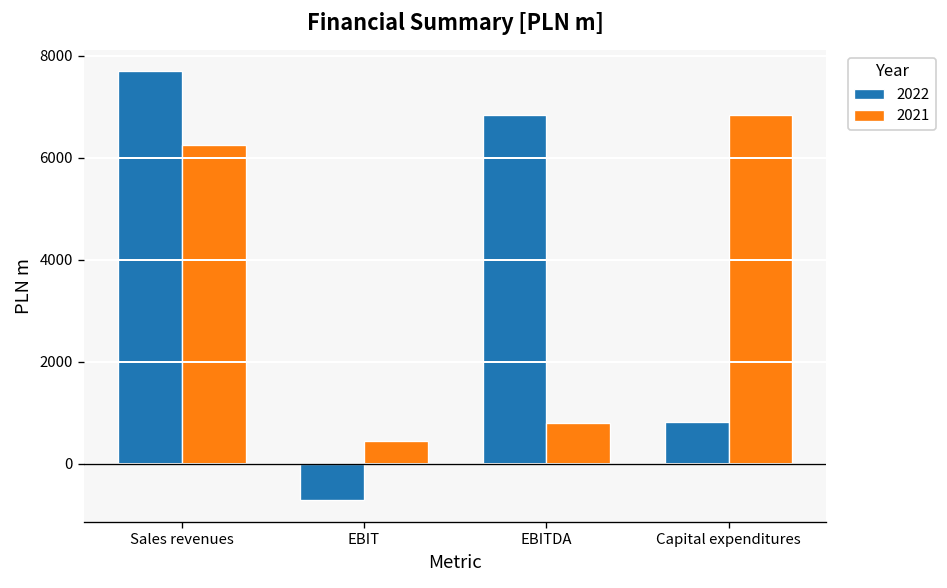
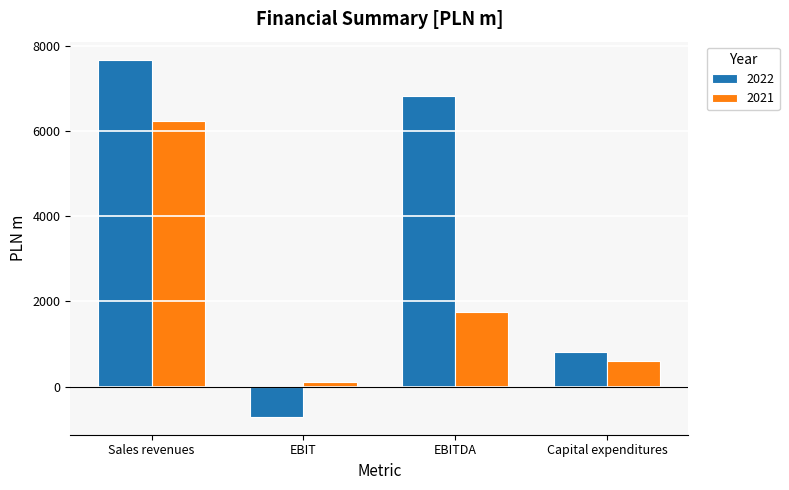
  {
    "2022": {
      "Sales revenues": 7700,
      "EBIT": -700,
      "EBITDA": 6800,
      "Capital expenditures": 800
    },
    "2021": {
      "Sales revenues": 6200,
-     "EBIT": 500,
-     "EBITDA": 800,
-     "Capital expenditures": 6800
+     "EBIT": 100,
+     "EBITDA": 1800,
+     "Capital expenditures": 600
    }
  }
